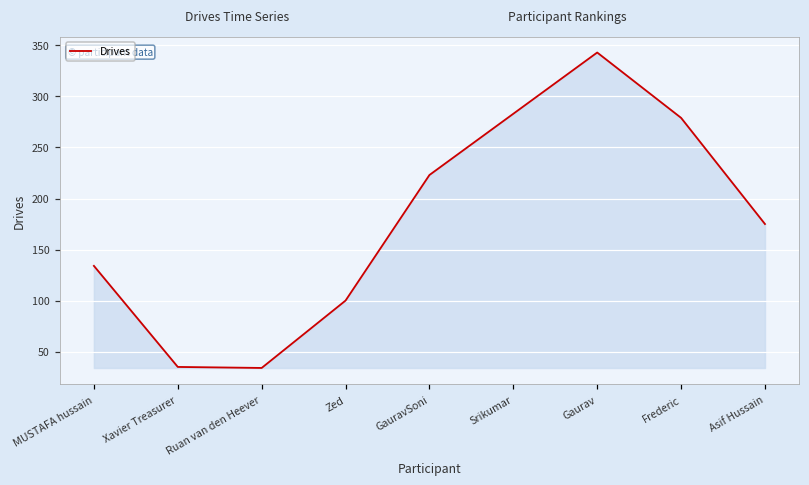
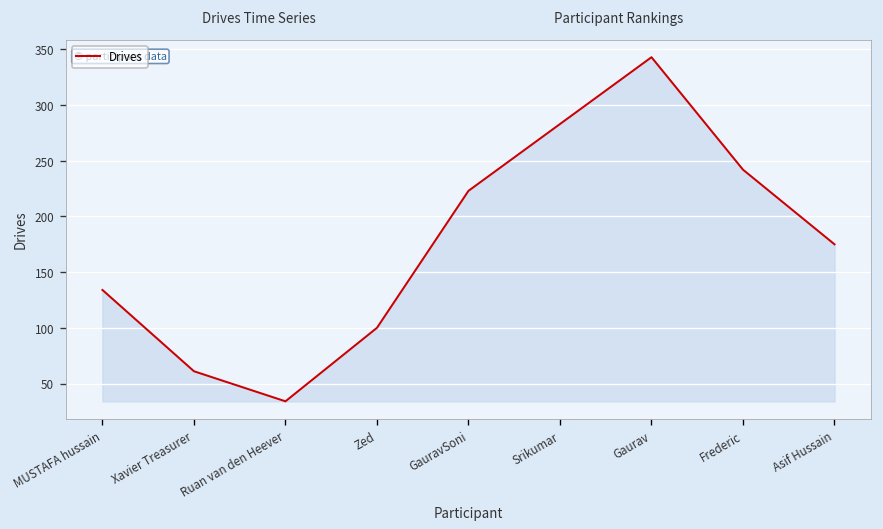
  {
    "MUSTAFA hussain": 130,
-   "Xavier Treasurer": 40,
+   "Xavier Treasurer": 60,
    "Ruan van den Heever": 30,
    "Zed": 100,
    "GauravSoni": 220,
    "Srikumar": 280,
    "Gaurav": 340,
-   "Frederic": 280,
+   "Frederic": 240,
    "Asif Hussain": 180
  }
